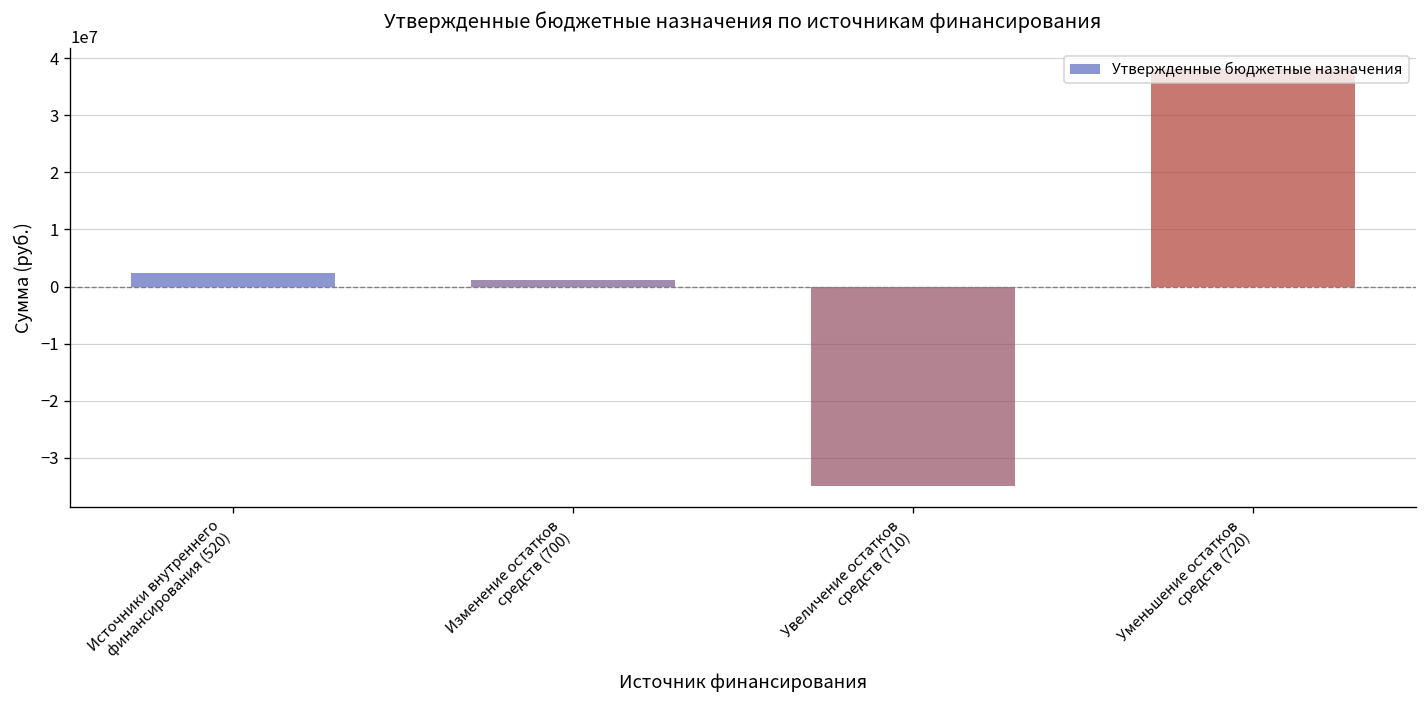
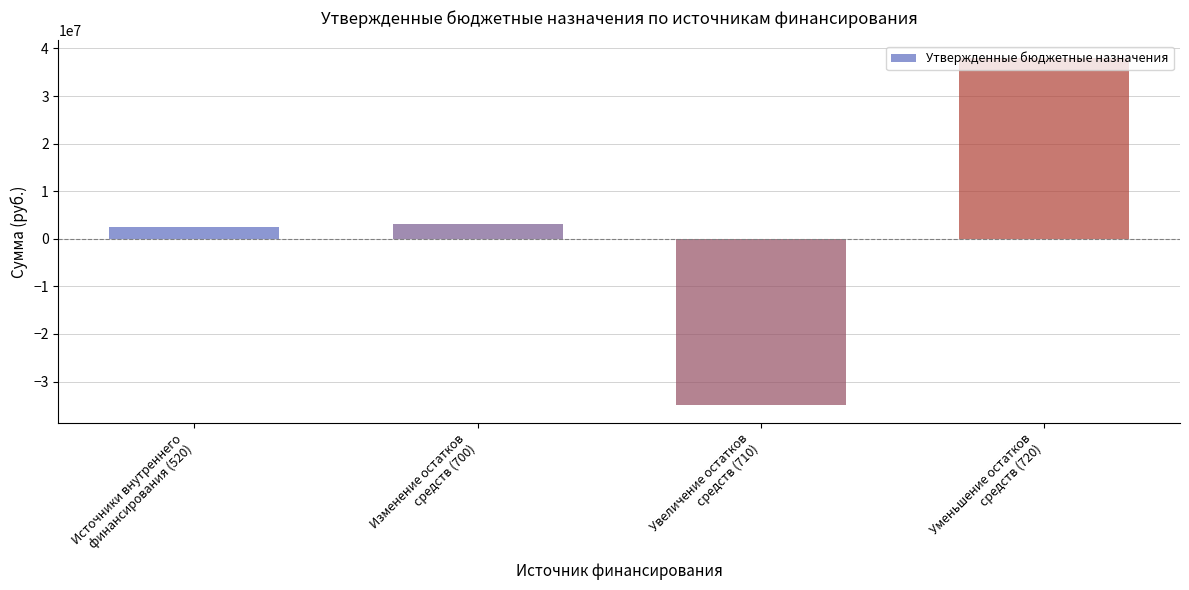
  {
    "Источники внутреннего финансирования (520)": 2000000,
-   "Изменение остатков средств (700)": 1000000,
+   "Изменение остатков средств (700)": 3000000,
    "Увеличение остатков средств (710)": -35000000
  }
